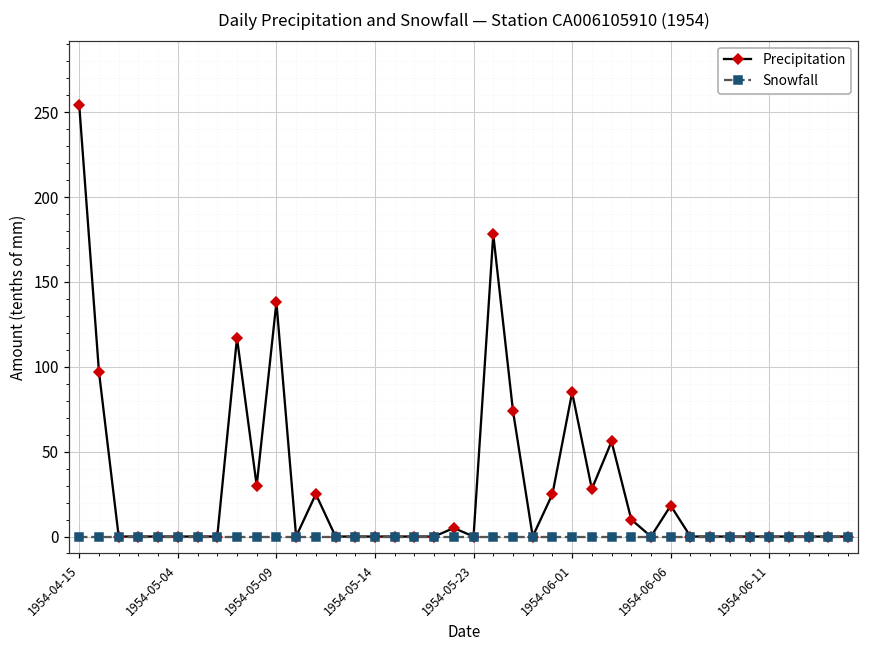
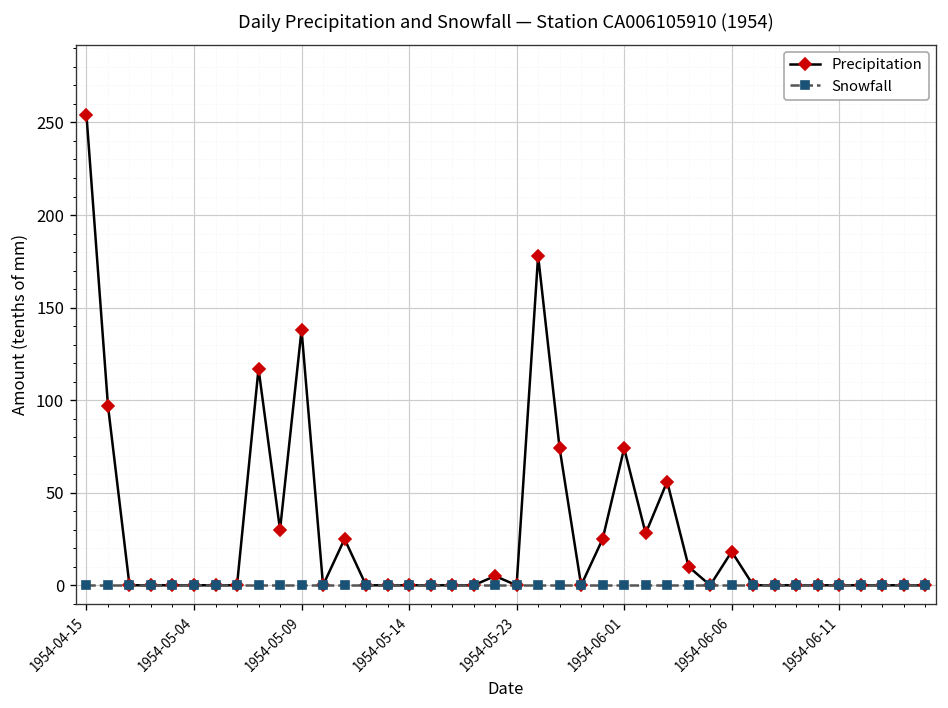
  {
    "Precipitation": {
      "1954-04-15": 254,
      "1954-05-09": 138,
-     "1954-06-01": 85,
+     "1954-06-01": 74,
      "1954-06-06": 18
    },
    "Snowfall": {
      "1954-04-15": 0,
      "1954-05-09": 0,
      "1954-06-01": 0,
      "1954-06-06": 0
    }
  }
